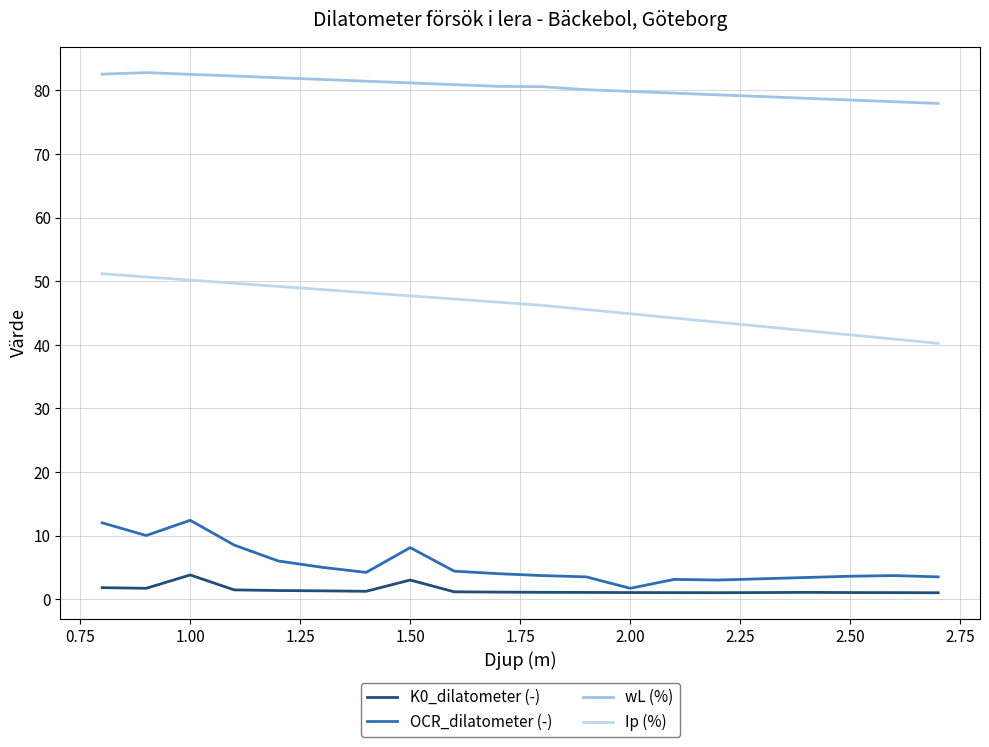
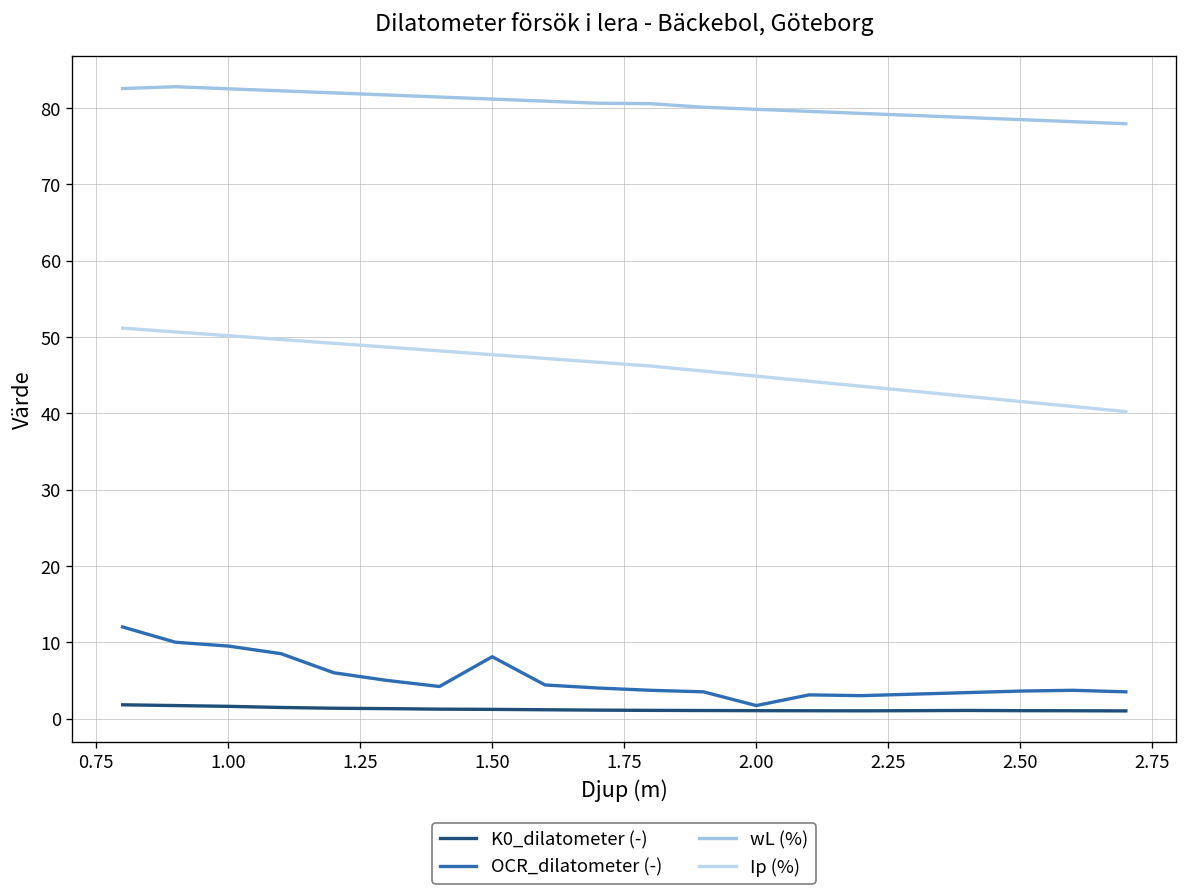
  {
    "K0_dilatometer (-)": {
-     "1.00": 4,
-     "1.50": 3,
+     "1.00": 2,
+     "1.50": 1,
      "2.00": 1,
      "2.50": 1
    },
    "OCR_dilatometer (-)": {
-     "1.00": 12,
+     "1.00": 10,
      "1.50": 8,
      "2.00": 2,
      "2.50": 4
    }
  }
